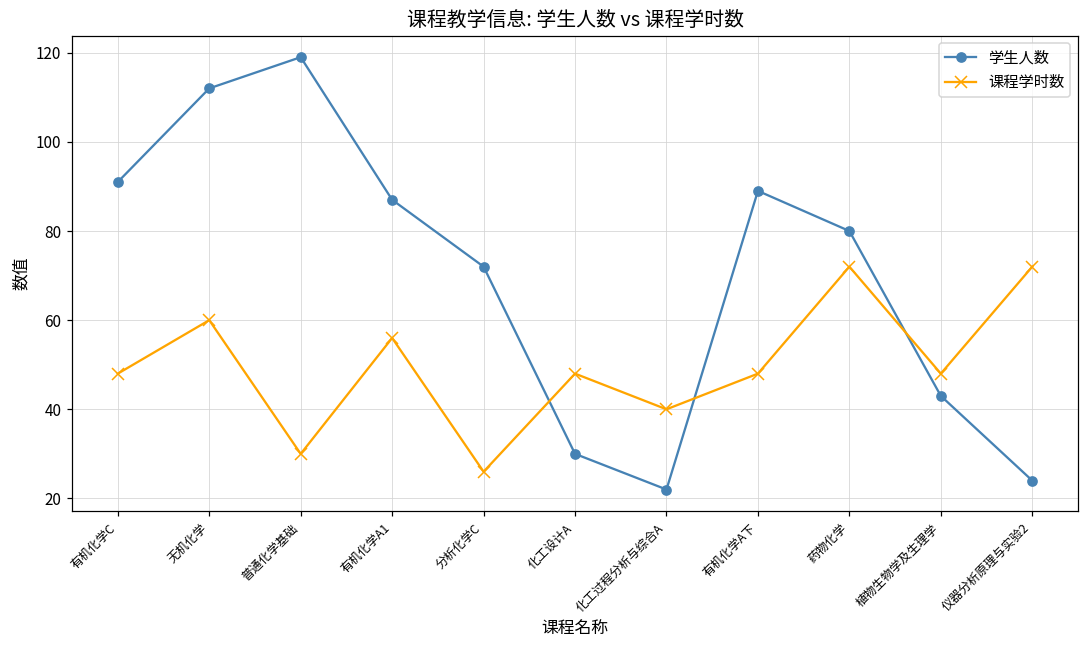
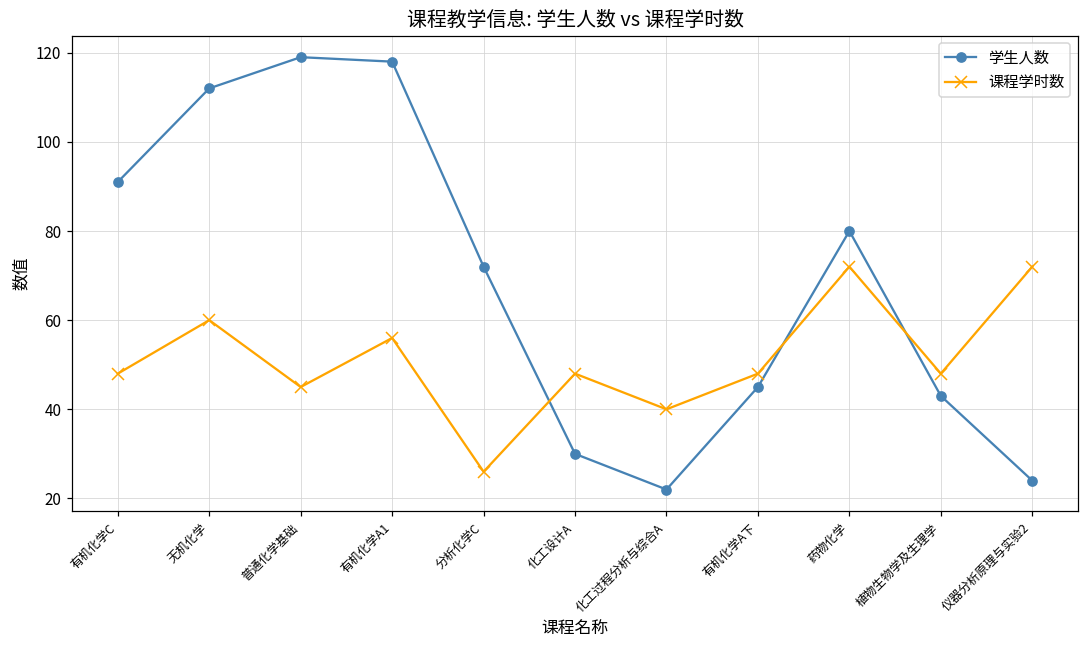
  {
    "学生人数": {
      "有机化学C": 91,
      "无机化学": 112,
      "普通化学基础": 119,
-     "有机化学A1": 87,
+     "有机化学A1": 118,
      "分析化学C": 72,
      "化工设计A": 30,
      "化工过程分析与综合A": 22,
-     "有机化学A下": 89,
+     "有机化学A下": 45,
      "药物化学": 80,
      "植物生物学及生理学": 43,
      "仪器分析原理与实验2": 24
    },
    "课程学时数": {
      "有机化学C": 48,
      "无机化学": 60,
-     "普通化学基础": 30,
+     "普通化学基础": 45,
      "有机化学A1": 56,
      "分析化学C": 26,
      "化工设计A": 48,
      "化工过程分析与综合A": 40,
      "有机化学A下": 48,
      "药物化学": 72,
      "植物生物学及生理学": 48,
      "仪器分析原理与实验2": 72
    }
  }
